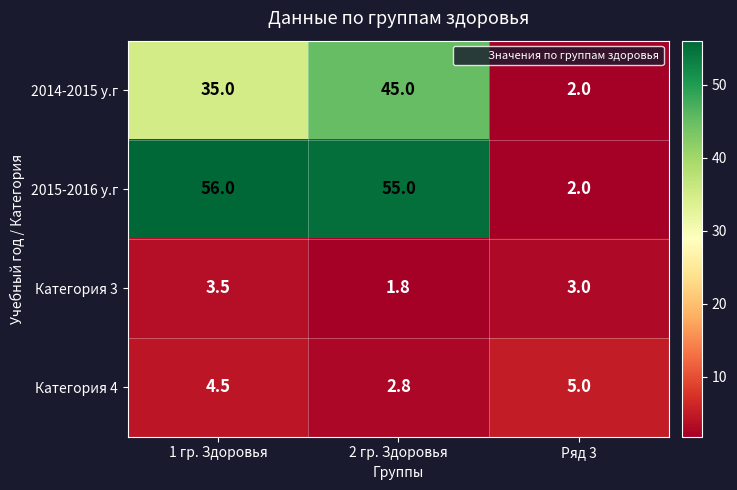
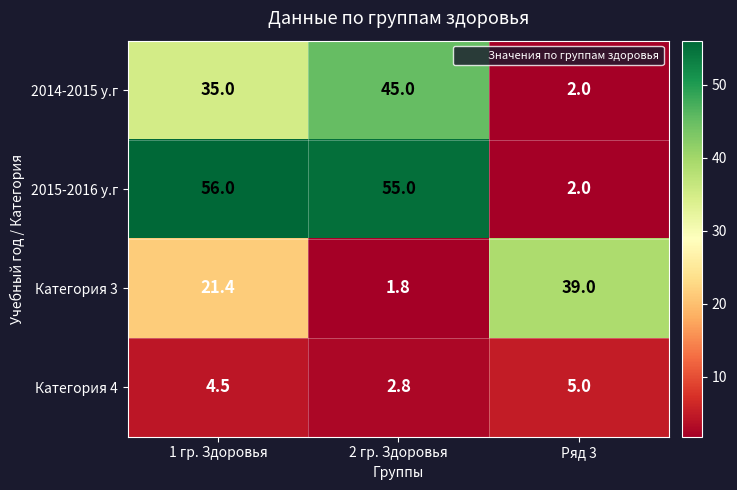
  {
    "2014-2015 у.г": {
      "1 гр. Здоровья": 35.0,
      "2 гр. Здоровья": 45.0,
      "Ряд 3": 2.0
    },
    "2015-2016 у.г": {
      "1 гр. Здоровья": 56.0,
      "2 гр. Здоровья": 55.0,
      "Ряд 3": 2.0
    },
    "Категория 3": {
-     "1 гр. Здоровья": 3.5,
+     "1 гр. Здоровья": 21.4,
      "2 гр. Здоровья": 1.8,
-     "Ряд 3": 3.0
+     "Ряд 3": 39.0
    },
    "Категория 4": {
      "1 гр. Здоровья": 4.5,
      "2 гр. Здоровья": 2.8,
      "Ряд 3": 5.0
    }
  }
